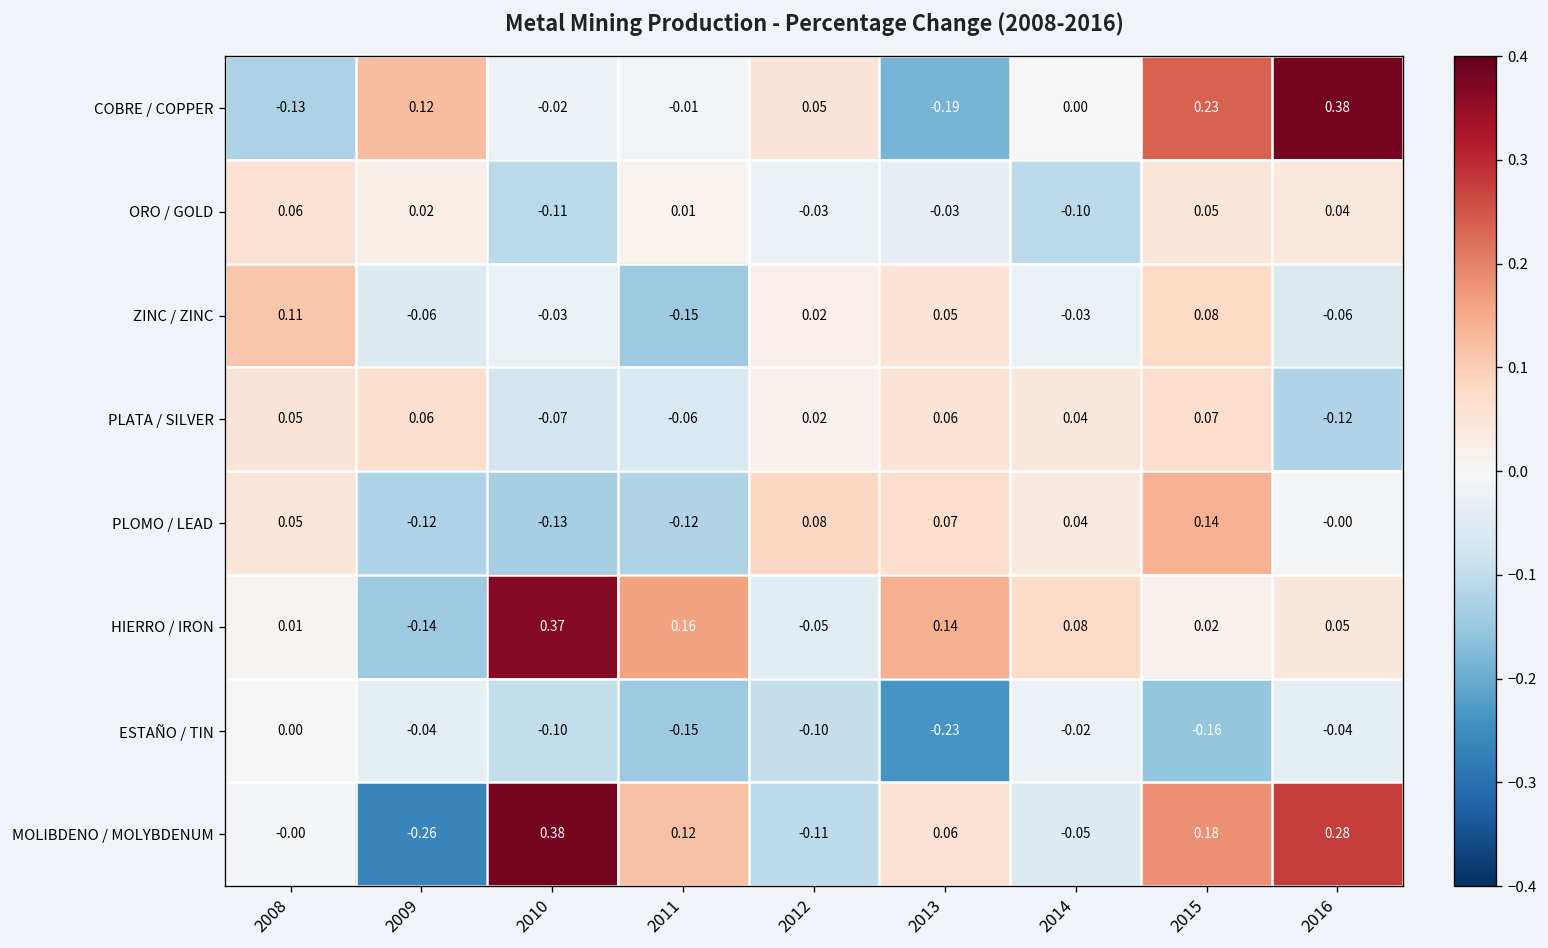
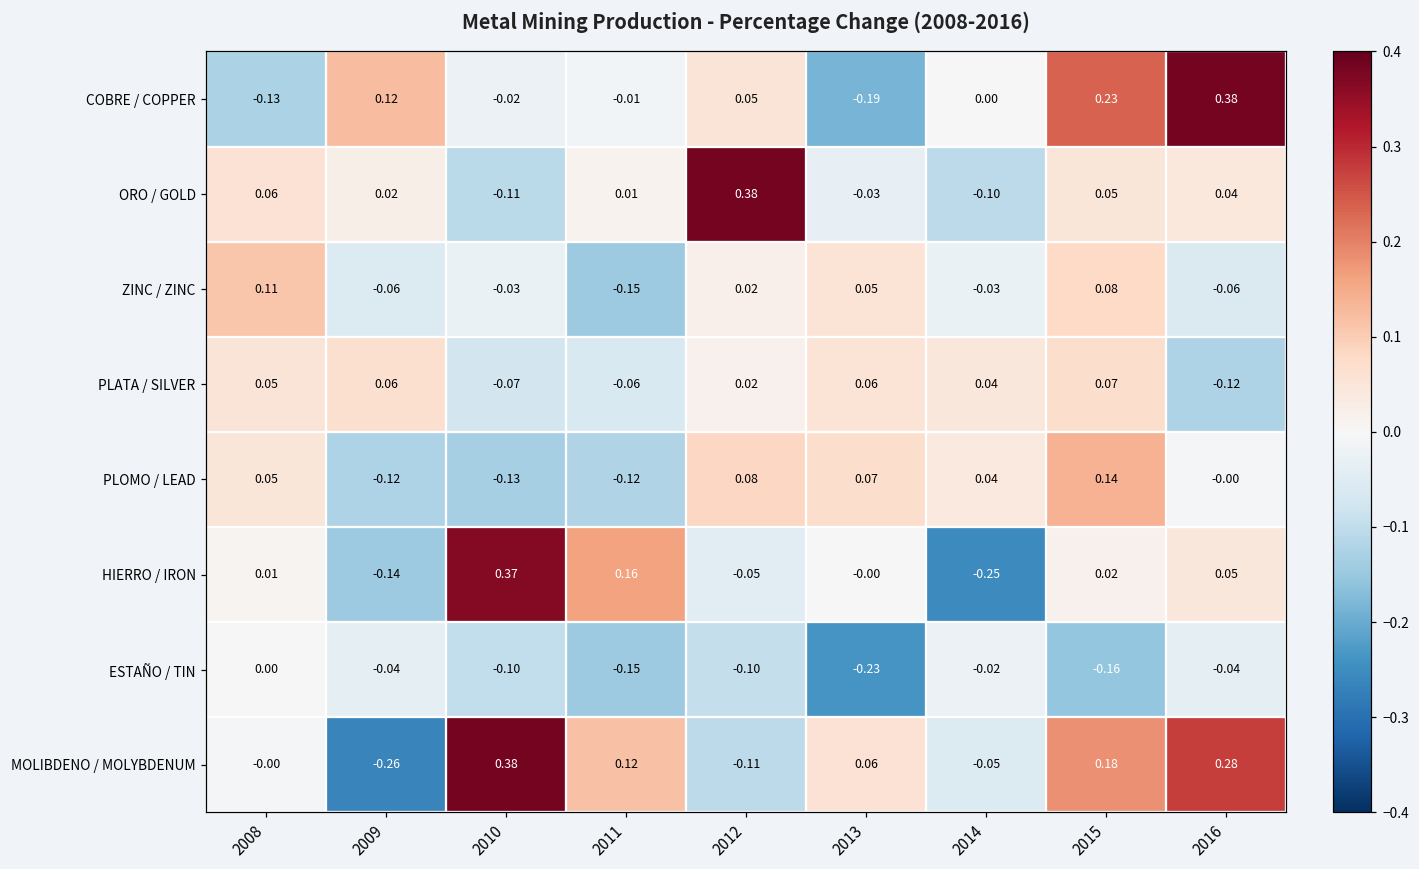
  {
    "COBRE / COPPER": {
      "2008": -0.13,
      "2009": 0.12,
      "2010": -0.02,
      "2011": -0.01,
      "2012": 0.05,
      "2013": -0.19,
      "2014": 0.00,
      "2015": 0.23,
      "2016": 0.38
    },
    "ORO / GOLD": {
      "2008": 0.06,
      "2009": 0.02,
      "2010": -0.11,
      "2011": 0.01,
-     "2012": -0.03,
+     "2012": 0.38,
      "2013": -0.03,
      "2014": -0.10,
      "2015": 0.05,
      "2016": 0.04
    },
    "ZINC / ZINC": {
      "2008": 0.11,
      "2009": -0.06,
      "2010": -0.03,
      "2011": -0.15,
      "2012": 0.02,
      "2013": 0.05,
      "2014": -0.03,
      "2015": 0.08,
      "2016": -0.06
    },
    "PLATA / SILVER": {
      "2008": 0.05,
      "2009": 0.06,
      "2010": -0.07,
      "2011": -0.06,
      "2012": 0.02,
      "2013": 0.06,
      "2014": 0.04,
      "2015": 0.07,
      "2016": -0.12
    },
    "PLOMO / LEAD": {
      "2008": 0.05,
      "2009": -0.12,
      "2010": -0.13,
      "2011": -0.12,
      "2012": 0.08,
      "2013": 0.07,
      "2014": 0.04,
      "2015": 0.14,
      "2016": -0.00
    },
    "HIERRO / IRON": {
      "2008": 0.01,
      "2009": -0.14,
      "2010": 0.37,
      "2011": 0.16,
      "2012": -0.05,
-     "2013": 0.14,
-     "2014": 0.08,
+     "2013": -0.00,
+     "2014": -0.25,
      "2015": 0.02,
      "2016": 0.05
    },
    "ESTAÑO / TIN": {
      "2008": 0.00,
      "2009": -0.04,
      "2010": -0.10,
      "2011": -0.15,
      "2012": -0.10,
      "2013": -0.23,
      "2014": -0.02,
      "2015": -0.16,
      "2016": -0.04
    },
    "MOLIBDENO / MOLYBDENUM": {
      "2008": -0.00,
      "2009": -0.26,
      "2010": 0.38,
      "2011": 0.12,
      "2012": -0.11,
      "2013": 0.06,
      "2014": -0.05,
      "2015": 0.18,
      "2016": 0.28
    }
  }
